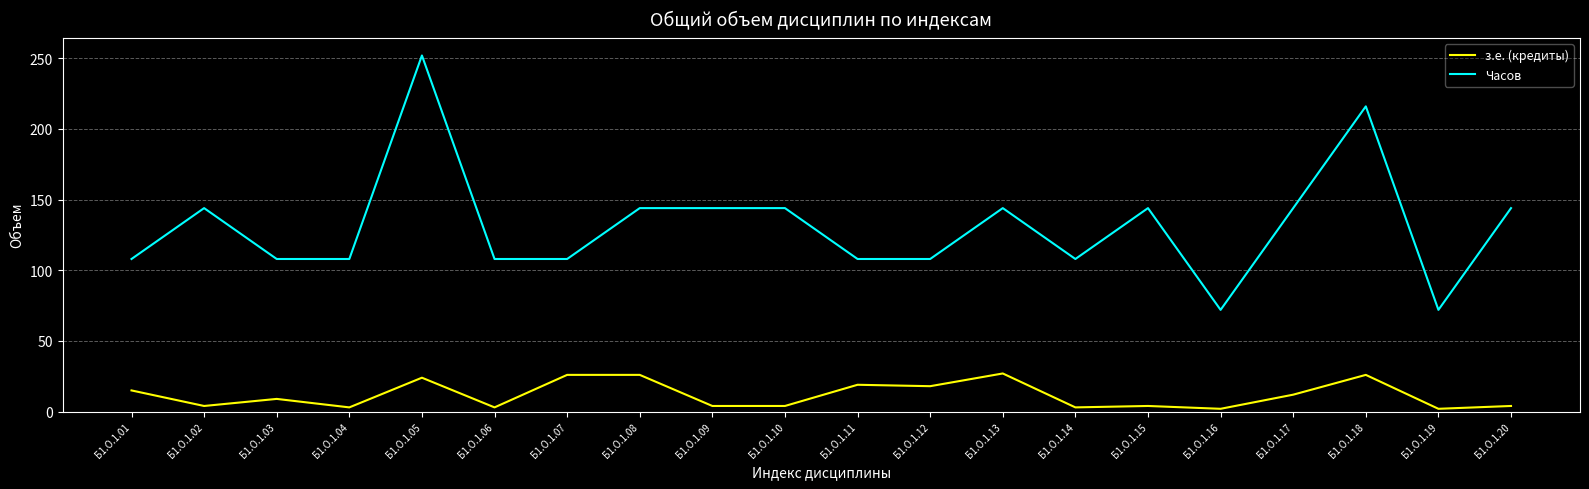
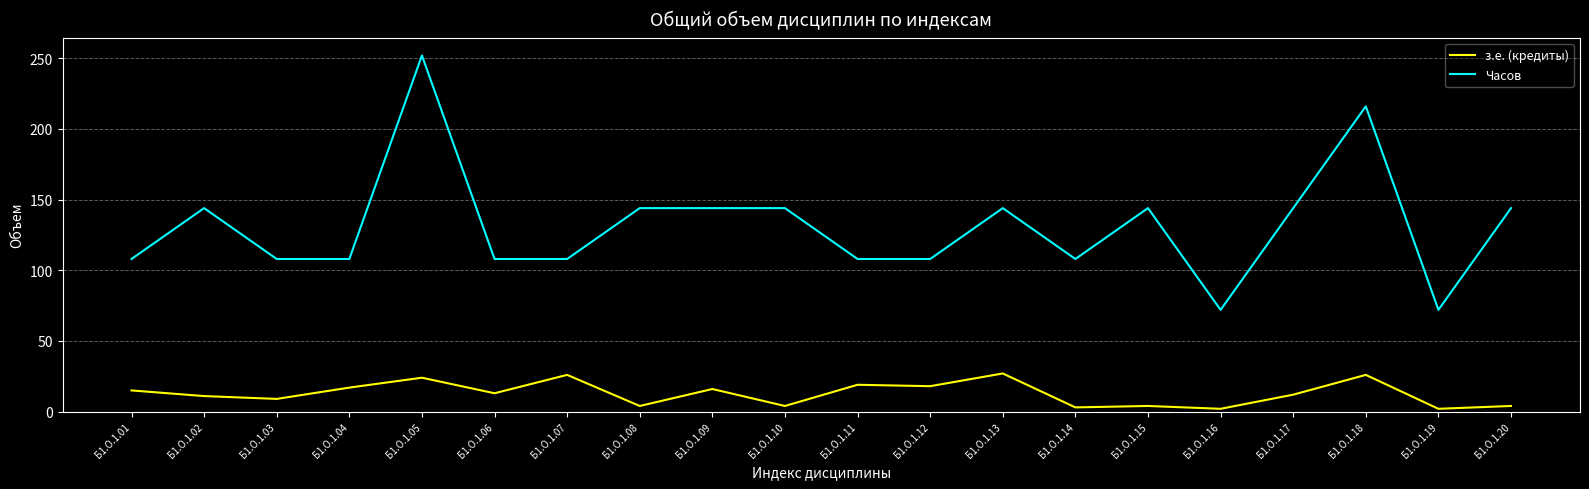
  {
    "з.е. (кредиты)": {
      "Б1.О.1.01": 15,
-     "Б1.О.1.02": 4,
+     "Б1.О.1.02": 11,
      "Б1.О.1.03": 9,
-     "Б1.О.1.04": 3,
+     "Б1.О.1.04": 17,
      "Б1.О.1.05": 24,
-     "Б1.О.1.06": 3,
+     "Б1.О.1.06": 13,
      "Б1.О.1.07": 26,
-     "Б1.О.1.08": 26,
-     "Б1.О.1.09": 4,
+     "Б1.О.1.08": 4,
+     "Б1.О.1.09": 16,
      "Б1.О.1.10": 4,
      "Б1.О.1.11": 19,
      "Б1.О.1.12": 18,
      "Б1.О.1.13": 27,
      "Б1.О.1.14": 3,
      "Б1.О.1.15": 4,
      "Б1.О.1.16": 2,
      "Б1.О.1.17": 12,
      "Б1.О.1.18": 26,
      "Б1.О.1.19": 2,
      "Б1.О.1.20": 4
    },
    "Часов": {
      "Б1.О.1.01": 108,
      "Б1.О.1.02": 144,
      "Б1.О.1.03": 108,
      "Б1.О.1.04": 108,
      "Б1.О.1.05": 252,
      "Б1.О.1.06": 108,
      "Б1.О.1.07": 108,
      "Б1.О.1.08": 144,
      "Б1.О.1.09": 144,
      "Б1.О.1.10": 144,
      "Б1.О.1.11": 108,
      "Б1.О.1.12": 108,
      "Б1.О.1.13": 144,
      "Б1.О.1.14": 108,
      "Б1.О.1.15": 144,
      "Б1.О.1.16": 72,
      "Б1.О.1.17": 144,
      "Б1.О.1.18": 216,
      "Б1.О.1.19": 72,
      "Б1.О.1.20": 144
    }
  }
